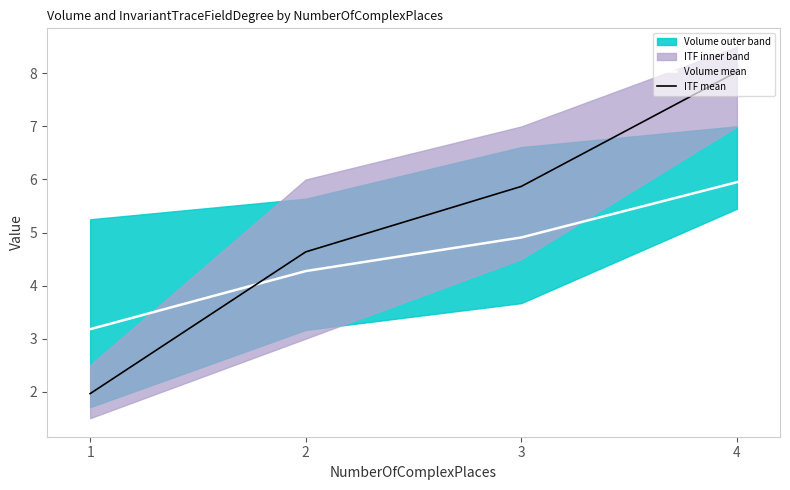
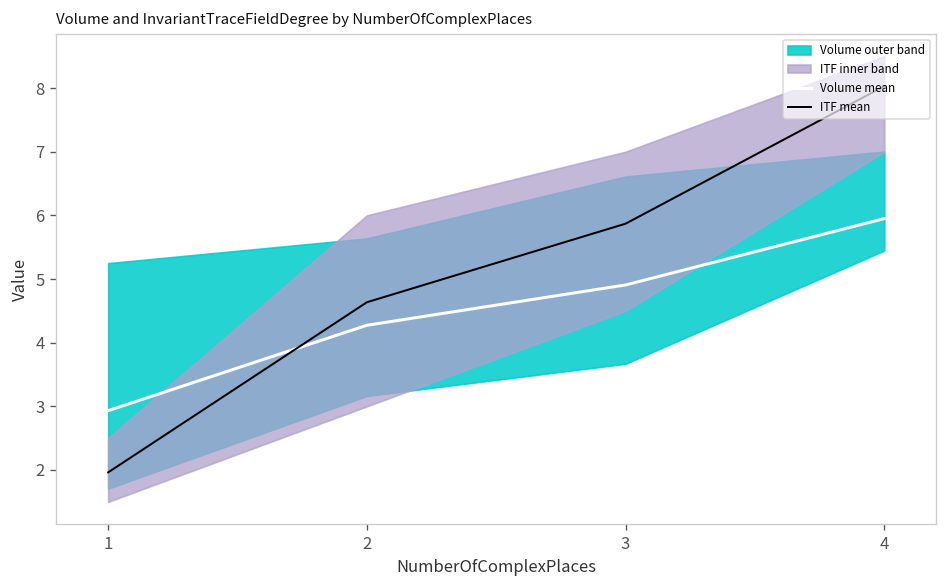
  {
    "Volume mean": {
-     "1": 3.2,
+     "1": 2.9,
      "2": 4.3,
      "3": 4.9,
      "4": 5.9
    },
    "ITF mean": {
      "1": 2.0,
      "2": 4.6,
      "3": 5.9
    }
  }
